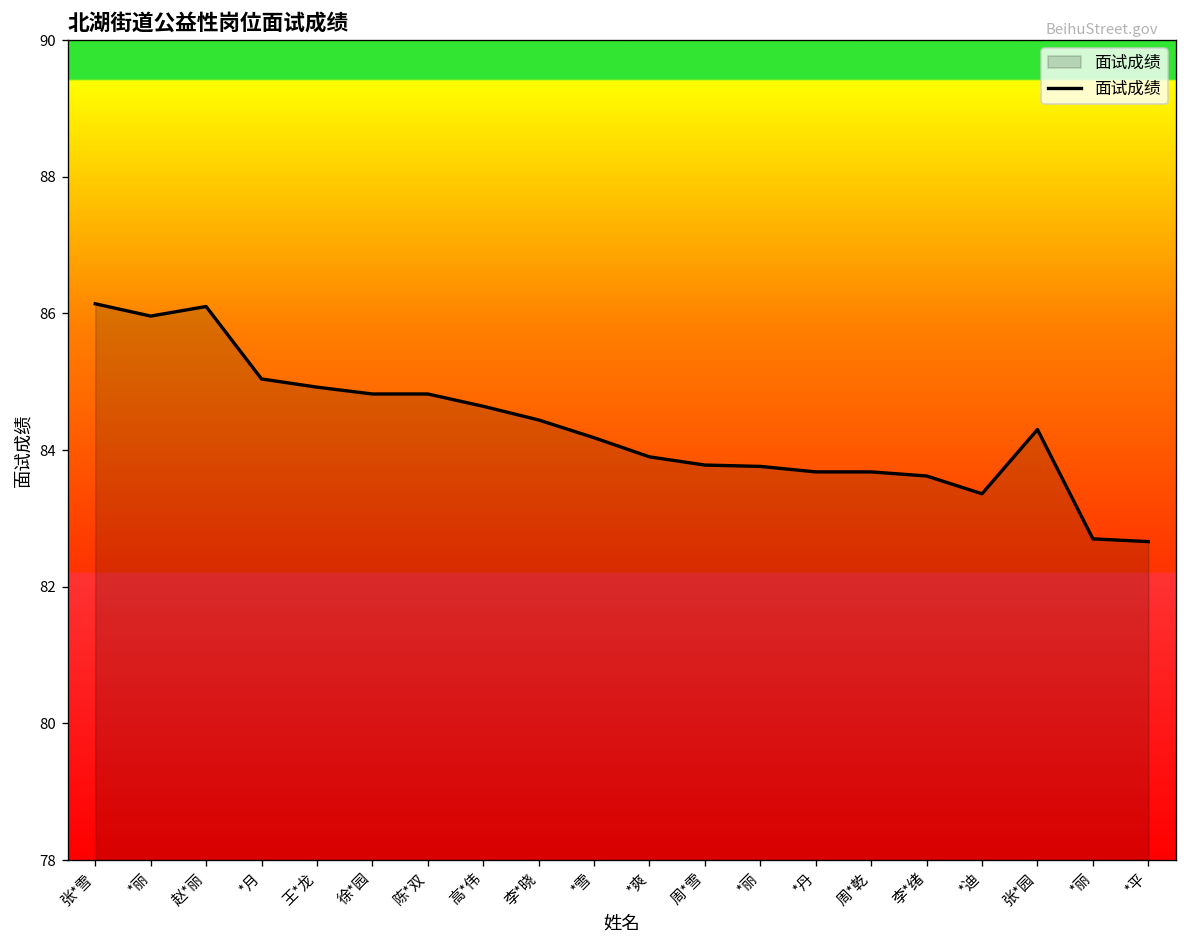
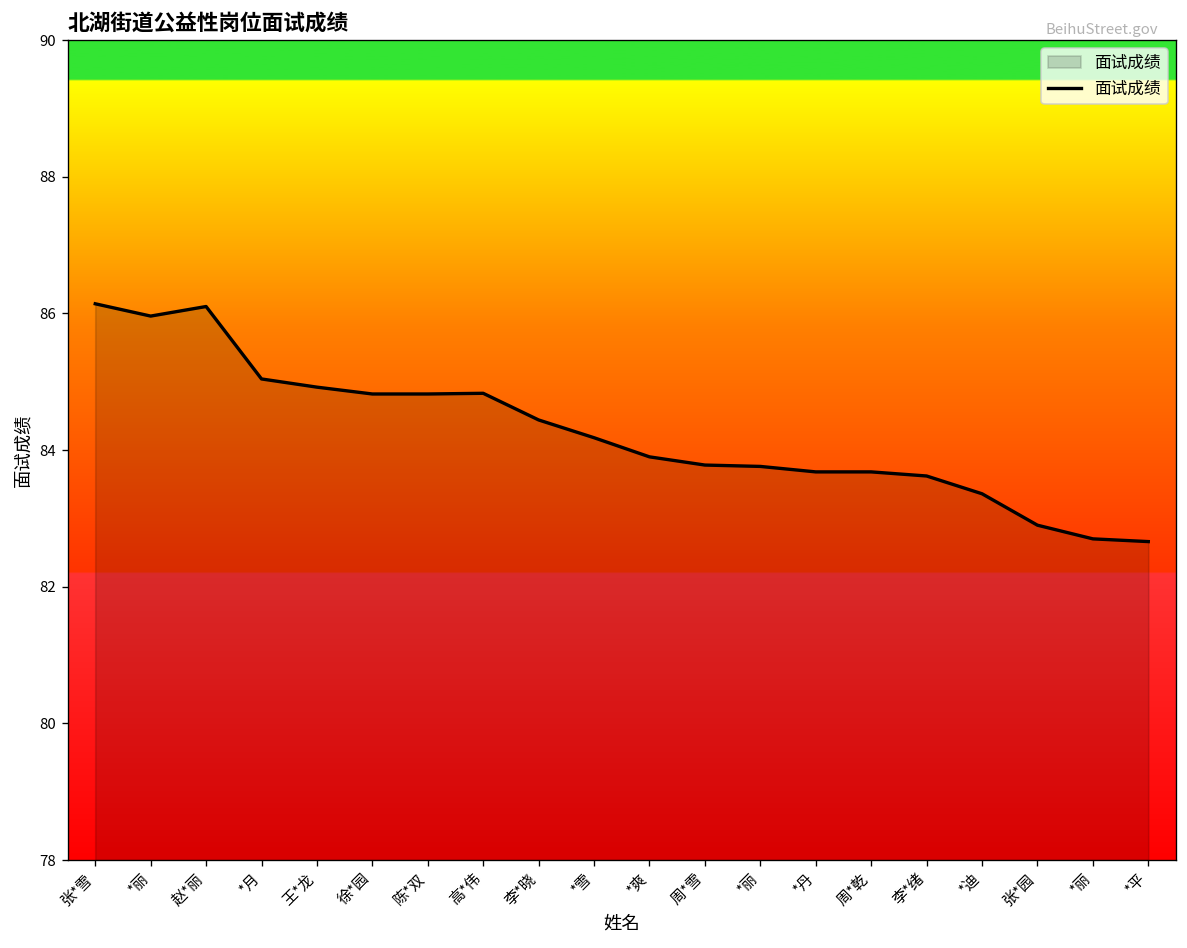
  {
    "张*雪": 86.1,
    "赵*丽": 86.1,
    "*月": 85.0,
    "王*龙": 84.9,
    "徐*园": 84.8,
    "陈*双": 84.8,
-   "高*伟": 84.6,
+   "高*伟": 84.8,
    "李*晓": 84.4,
    "*雪": 84.2,
    "*爽": 83.9,
    "周*雪": 83.8,
    "*丹": 83.7,
    "周*乾": 83.7,
    "李*绪": 83.6,
    "*迪": 83.4,
-   "张*园": 84.3,
+   "张*园": 82.9,
    "*平": 82.7
  }
